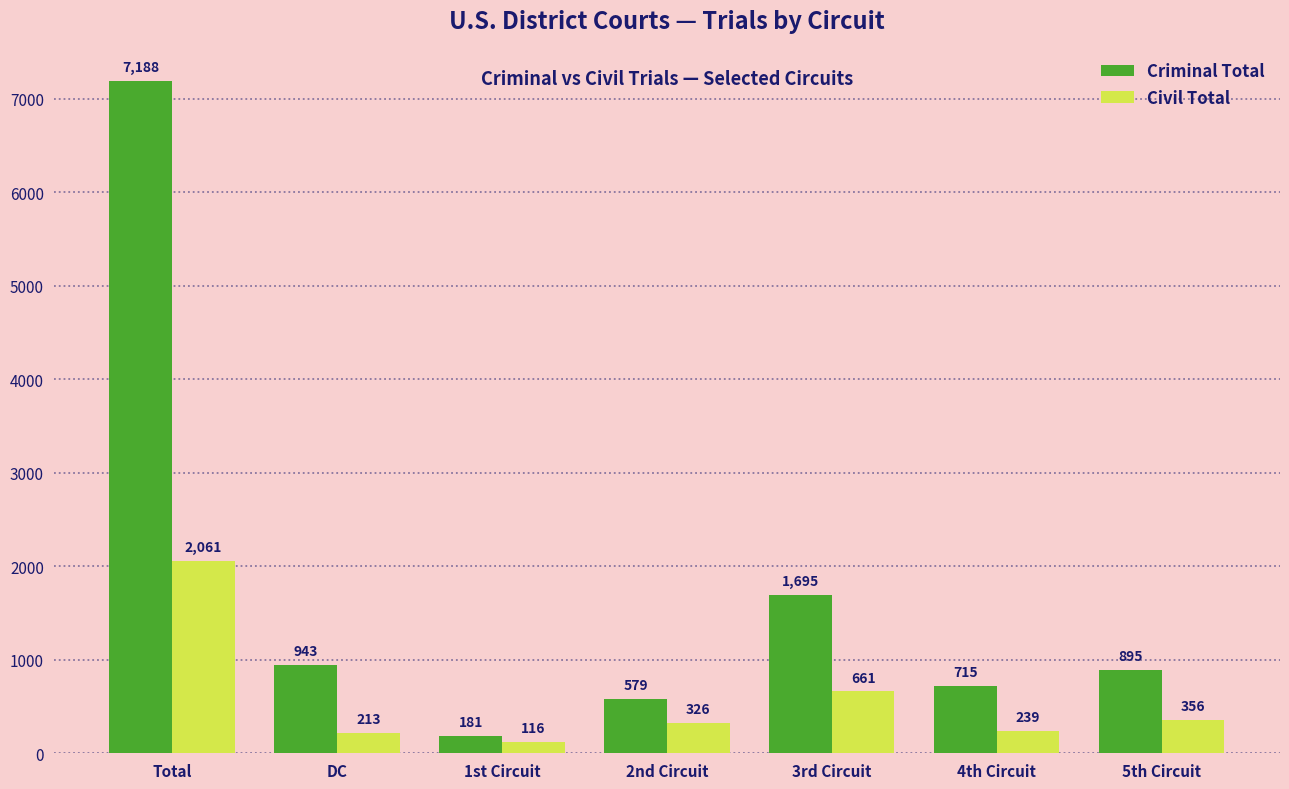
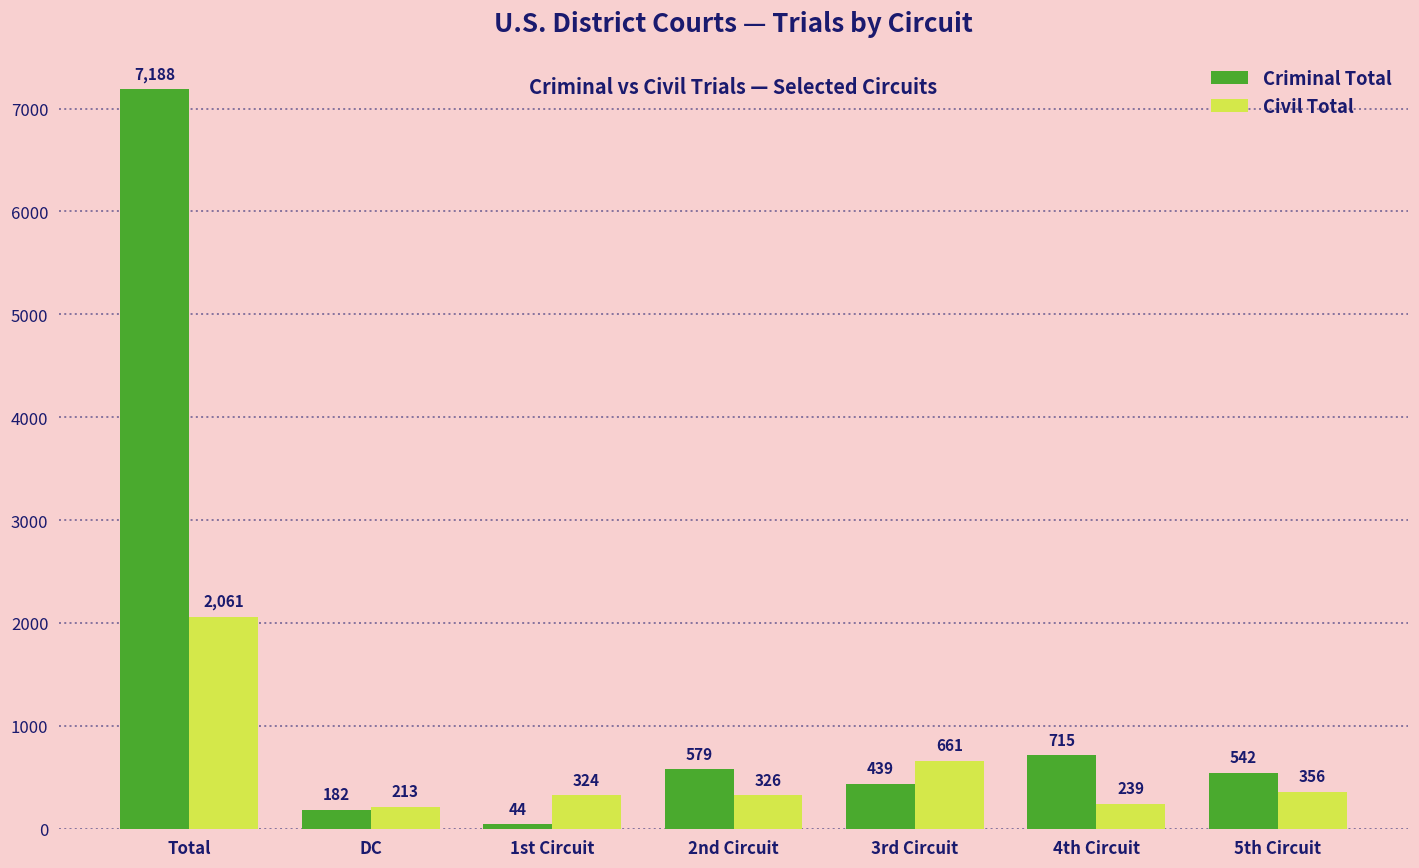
  {
    "Criminal Total": {
      "Total": "7,188",
-     "DC": "943",
-     "1st Circuit": "181",
+     "DC": "182",
+     "1st Circuit": "44",
      "2nd Circuit": "579",
-     "3rd Circuit": "1,695",
+     "3rd Circuit": "439",
      "4th Circuit": "715",
-     "5th Circuit": "895"
+     "5th Circuit": "542"
    },
    "Civil Total": {
      "Total": "2,061",
      "DC": "213",
-     "1st Circuit": "116",
+     "1st Circuit": "324",
      "2nd Circuit": "326",
      "3rd Circuit": "661",
      "4th Circuit": "239",
      "5th Circuit": "356"
    }
  }
